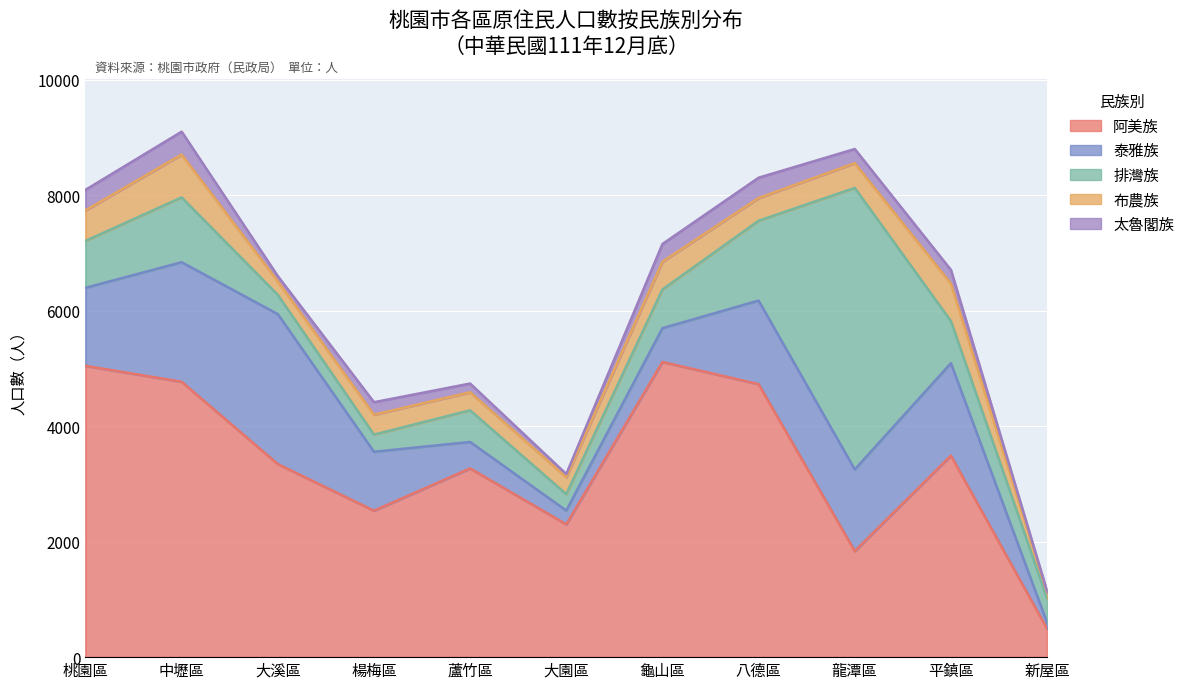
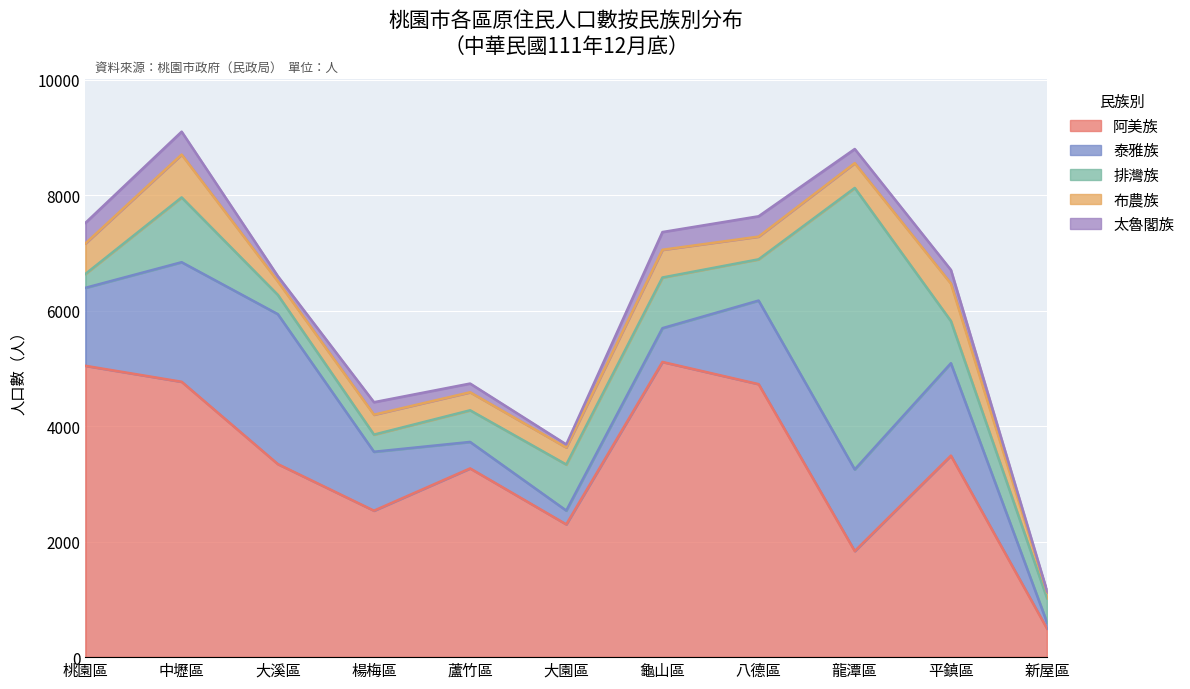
  {
    "排灣族": {
-     "桃園區": 800,
+     "桃園區": 200,
      "中壢區": 1100,
      "大溪區": 300,
      "楊梅區": 300,
      "蘆竹區": 500,
-     "大園區": 300,
-     "龜山區": 700,
-     "八德區": 1400,
+     "大園區": 800,
+     "龜山區": 900,
+     "八德區": 700,
      "龍潭區": 4900,
      "平鎮區": 700,
      "新屋區": 400
    }
  }
